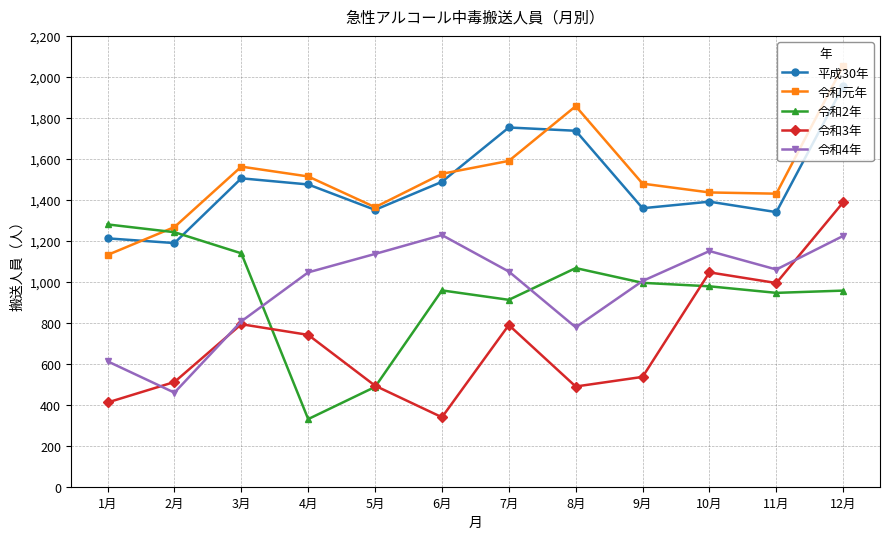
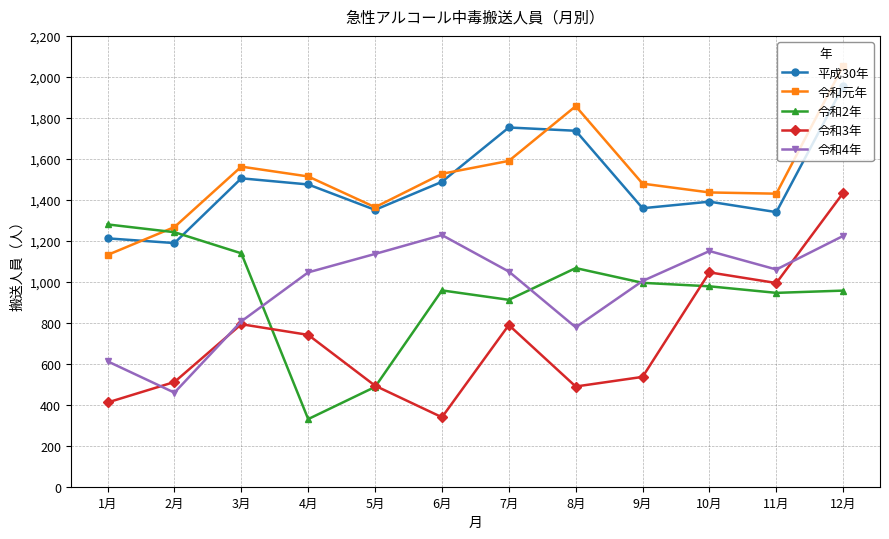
  {
    "平成30年": {
      "1月": "1,210",
      "2月": "1,190",
      "3月": "1,510",
      "4月": "1,480",
      "5月": "1,350",
      "6月": "1,490",
      "7月": "1,750",
      "8月": "1,740",
      "9月": "1,360",
      "10月": "1,390",
      "11月": "1,340"
    },
    "令和元年": {
      "1月": "1,130",
      "2月": "1,270",
      "3月": "1,560",
      "4月": "1,510",
      "5月": "1,360",
      "6月": "1,530",
      "7月": "1,590",
      "8月": "1,860",
      "9月": "1,480",
      "10月": "1,440",
      "11月": "1,430"
    },
    "令和2年": {
      "1月": "1,280",
      "2月": "1,240",
      "3月": "1,140",
      "4月": "330",
      "6月": "960",
      "7月": "910",
      "8月": "1,070",
      "10月": "980",
      "11月": "950",
      "12月": "960"
    },
    "令和3年": {
      "1月": "410",
      "2月": "510",
      "3月": "790",
      "4月": "740",
      "6月": "340",
      "7月": "790",
      "8月": "490",
      "9月": "540",
      "10月": "1,050",
      "11月": "990",
-     "12月": "1,390"
+     "12月": "1,430"
    },
    "令和4年": {
      "1月": "610",
      "2月": "460",
      "3月": "810",
      "4月": "1,050",
      "5月": "1,140",
      "6月": "1,230",
      "7月": "1,050",
      "8月": "780",
      "10月": "1,150",
      "11月": "1,060",
      "12月": "1,220"
    }
  }
